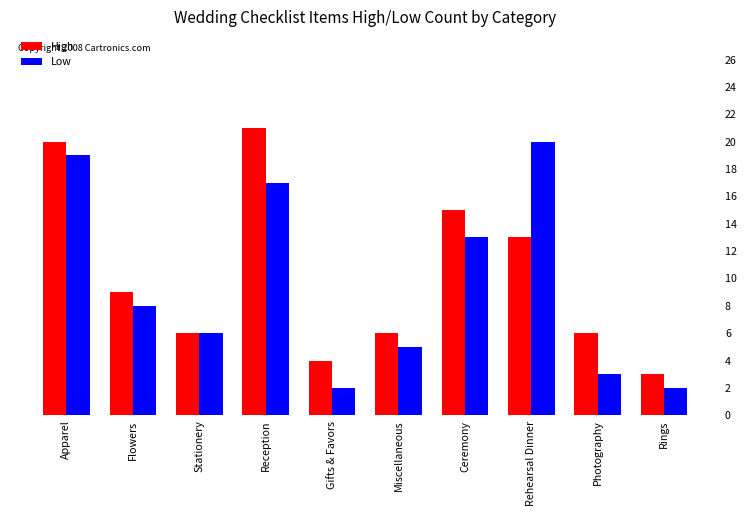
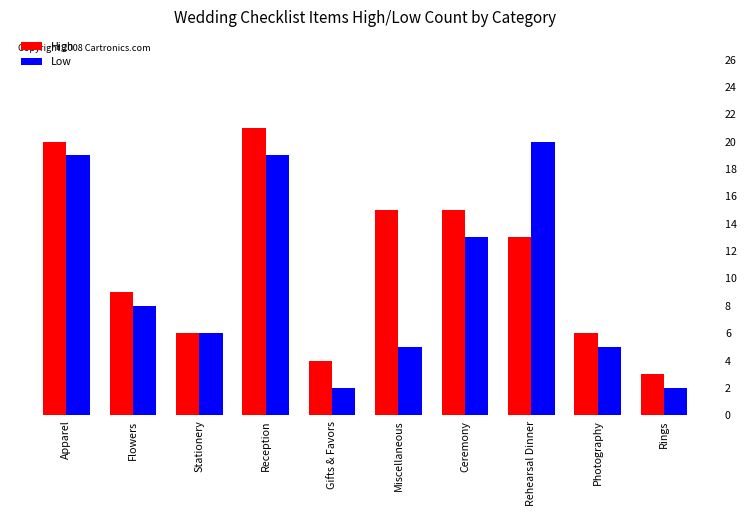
  {
    "High": {
      "Apparel": 20,
      "Flowers": 9,
      "Stationery": 6,
      "Reception": 21,
      "Gifts & Favors": 4,
-     "Miscellaneous": 6,
+     "Miscellaneous": 15,
      "Ceremony": 15,
      "Rehearsal Dinner": 13,
      "Photography": 6,
      "Rings": 3
    },
    "Low": {
      "Apparel": 19,
      "Flowers": 8,
      "Stationery": 6,
-     "Reception": 17,
+     "Reception": 19,
      "Gifts & Favors": 2,
      "Miscellaneous": 5,
      "Ceremony": 13,
      "Rehearsal Dinner": 20,
-     "Photography": 3,
+     "Photography": 5,
      "Rings": 2
    }
  }
